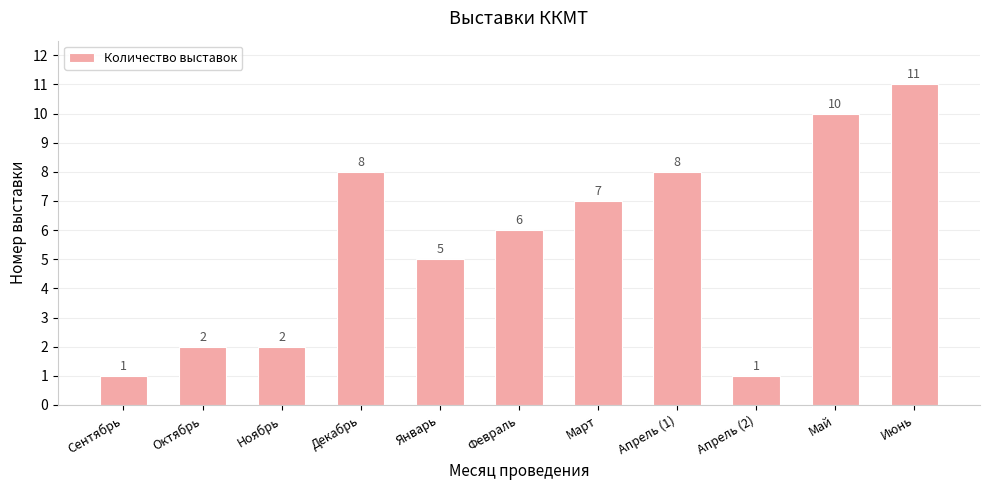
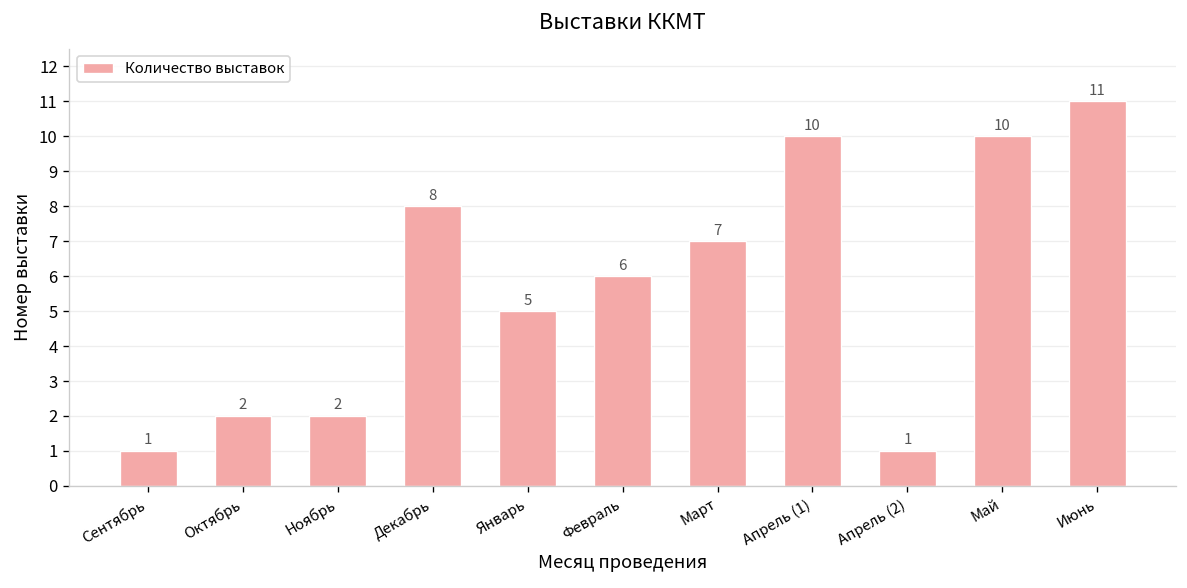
  {
    "Сентябрь": 1,
    "Октябрь": 2,
    "Ноябрь": 2,
    "Декабрь": 8,
    "Январь": 5,
    "Февраль": 6,
    "Март": 7,
-   "Апрель (1)": 8,
+   "Апрель (1)": 10,
    "Апрель (2)": 1,
    "Май": 10,
    "Июнь": 11
  }
